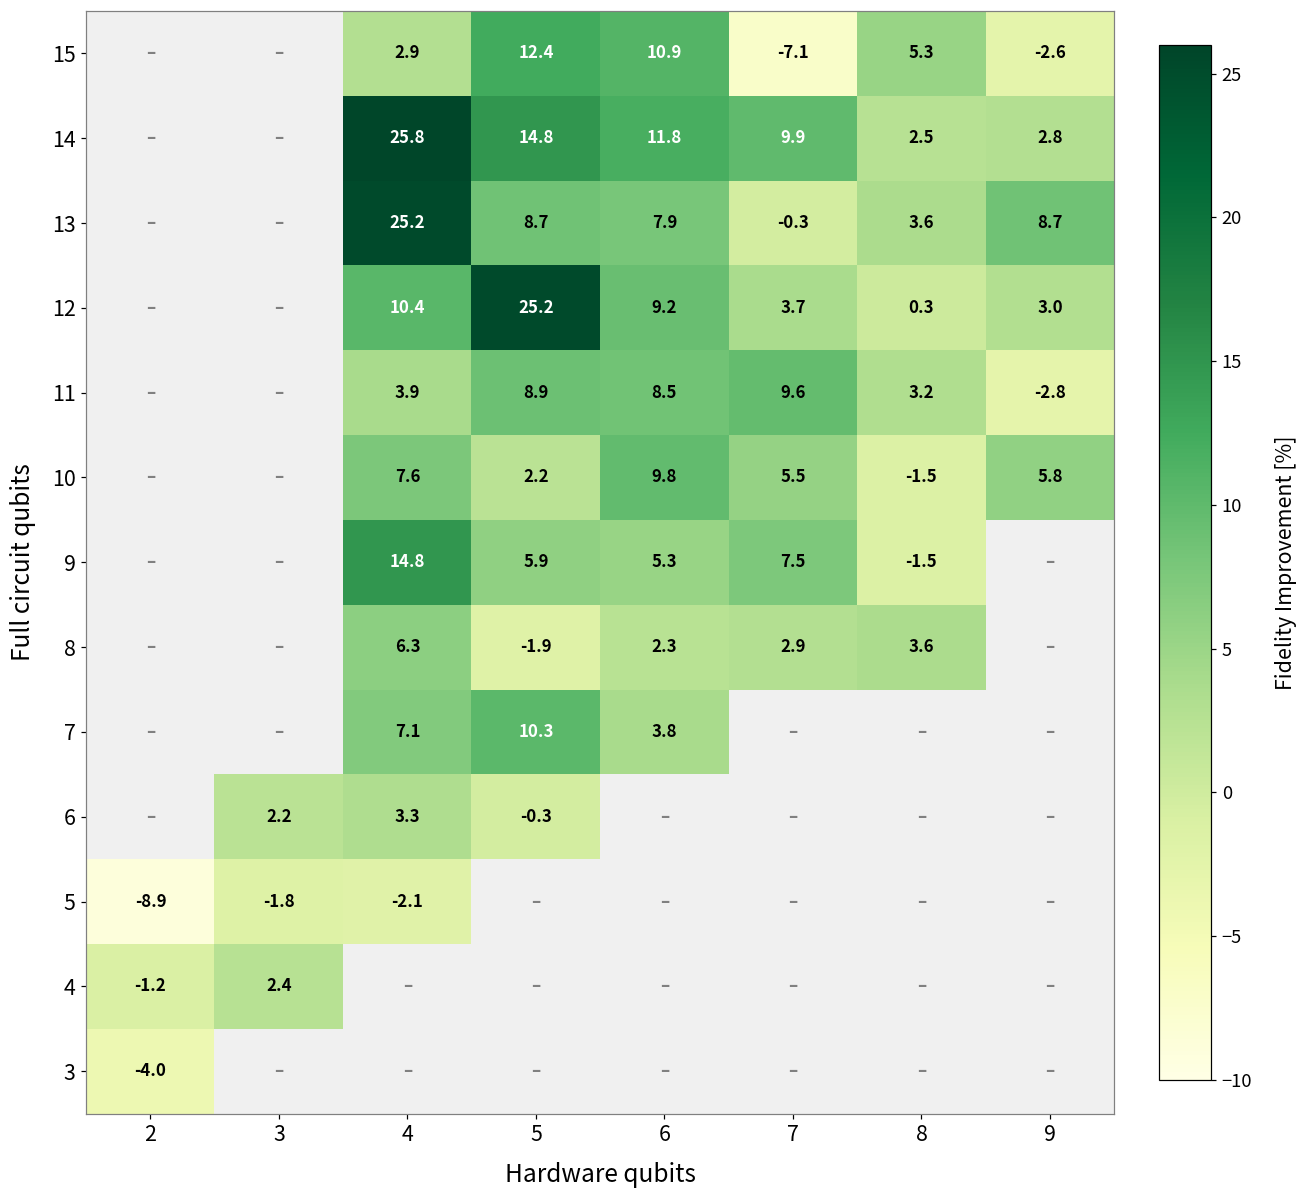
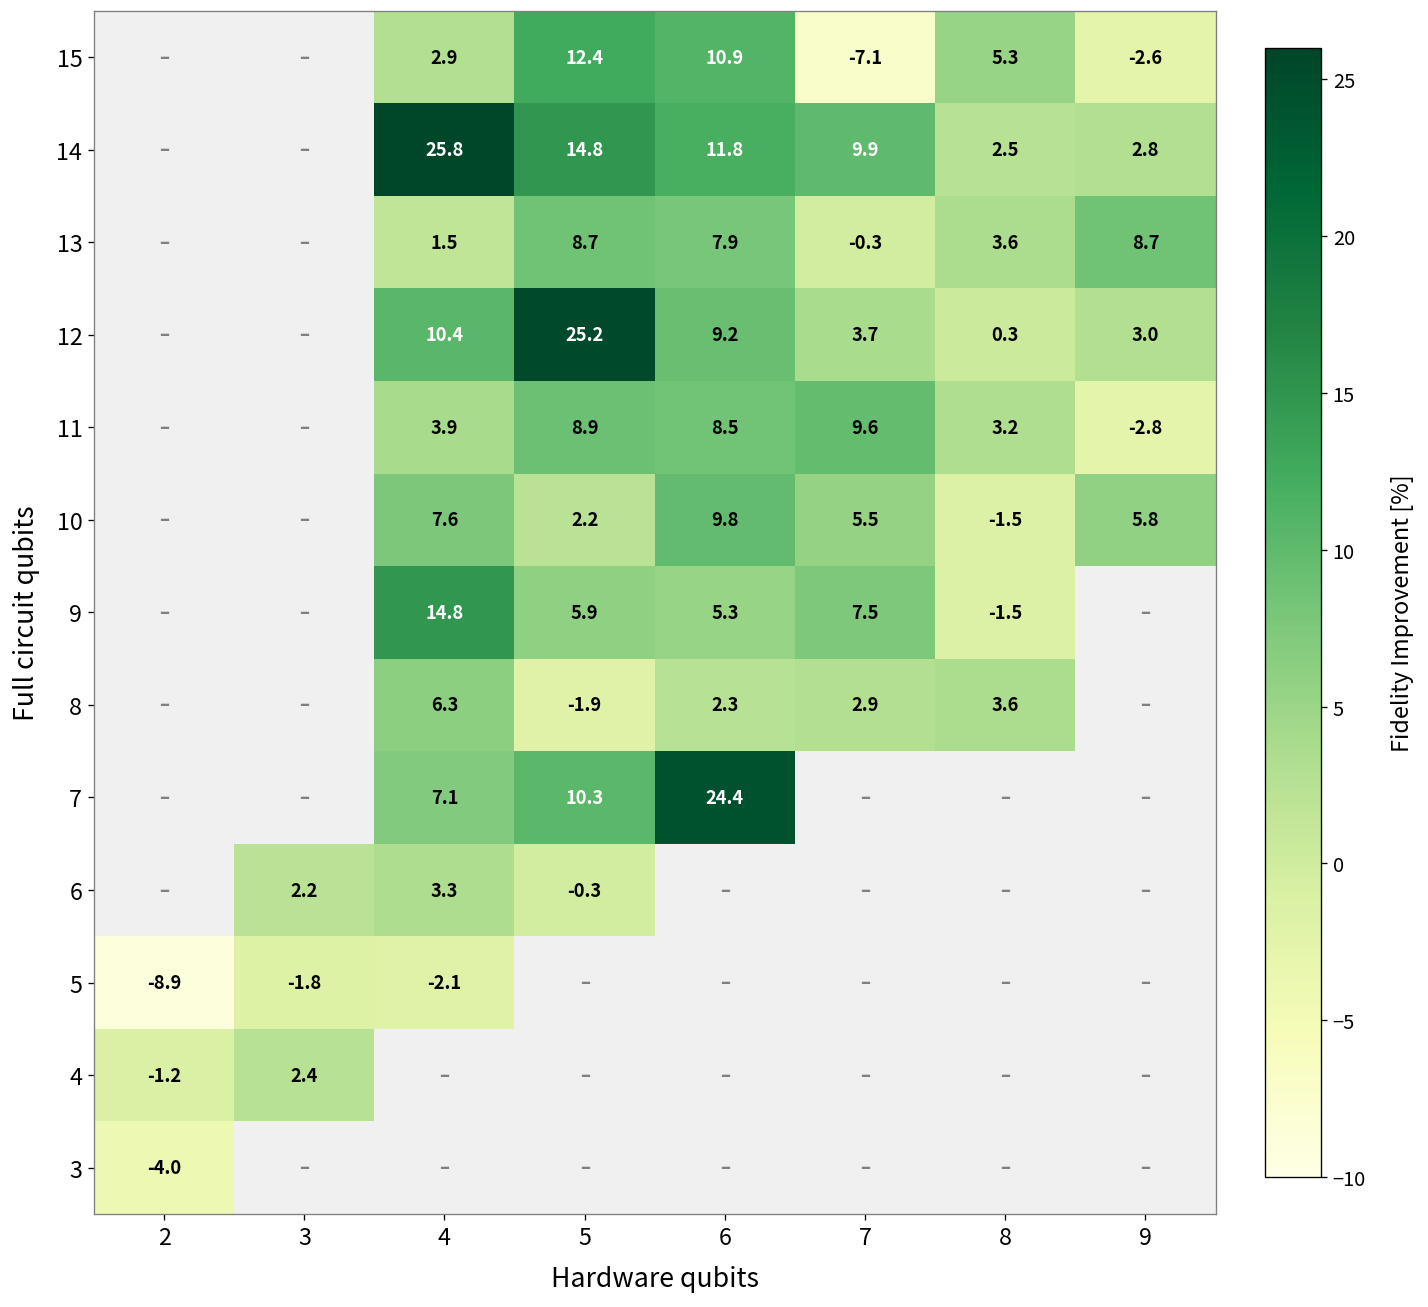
  {
    "13": {
-     "4": 25.2
+     "4": 1.5
    },
    "7": {
-     "6": 3.8
+     "6": 24.4
    }
  }
